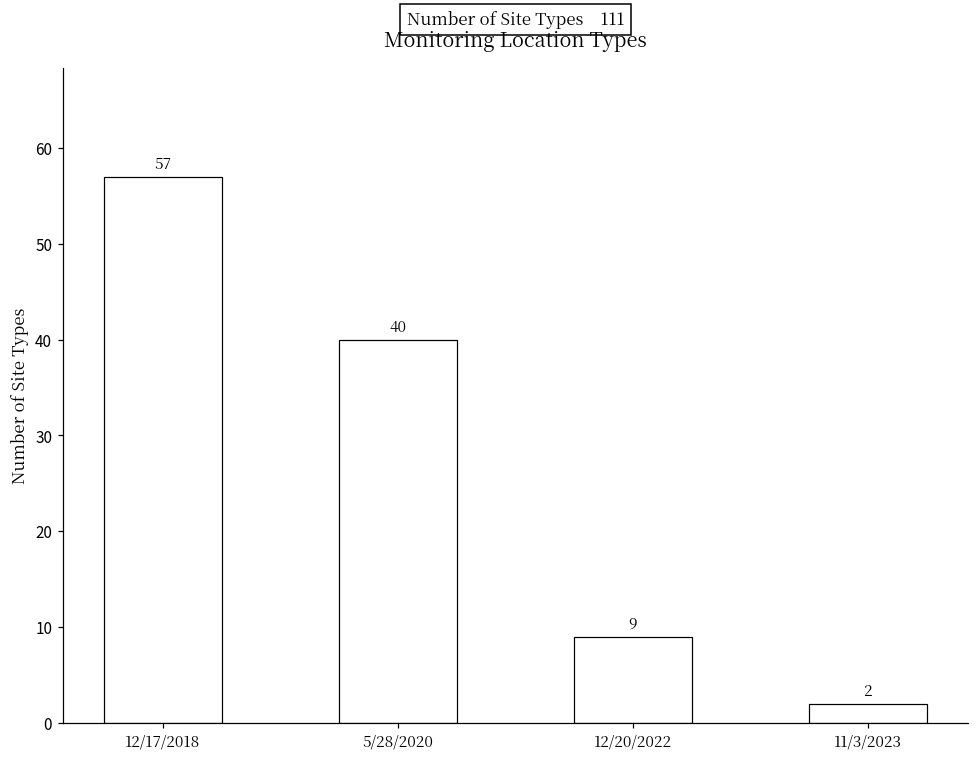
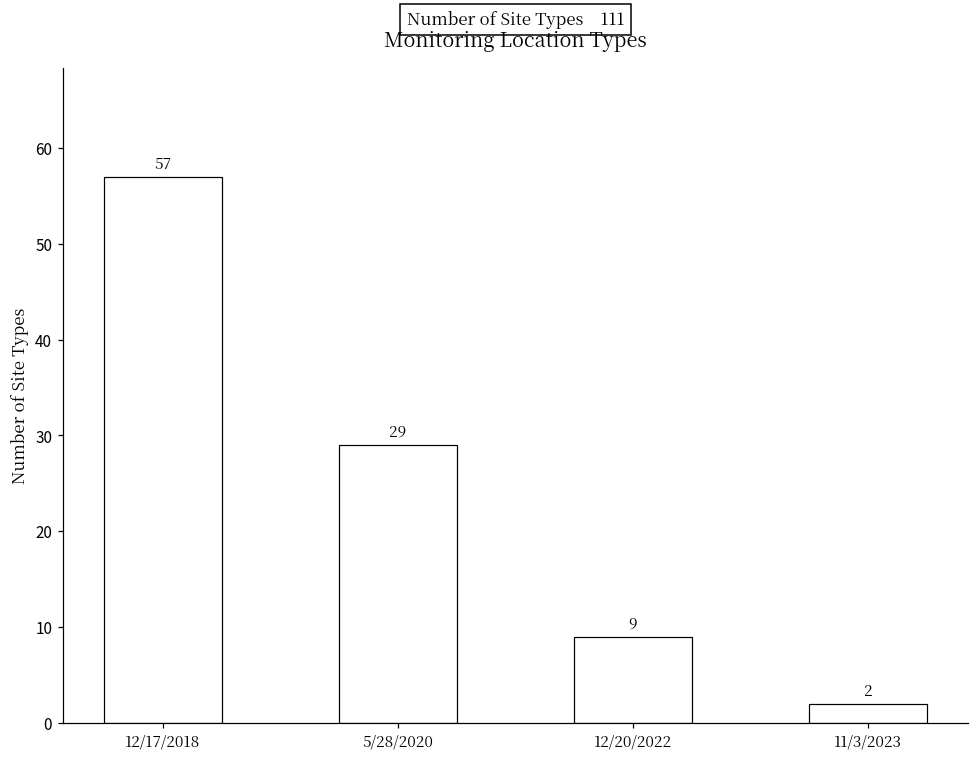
  {
    "12/17/2018": 57,
-   "5/28/2020": 40,
+   "5/28/2020": 29,
    "12/20/2022": 9,
    "11/3/2023": 2
  }
